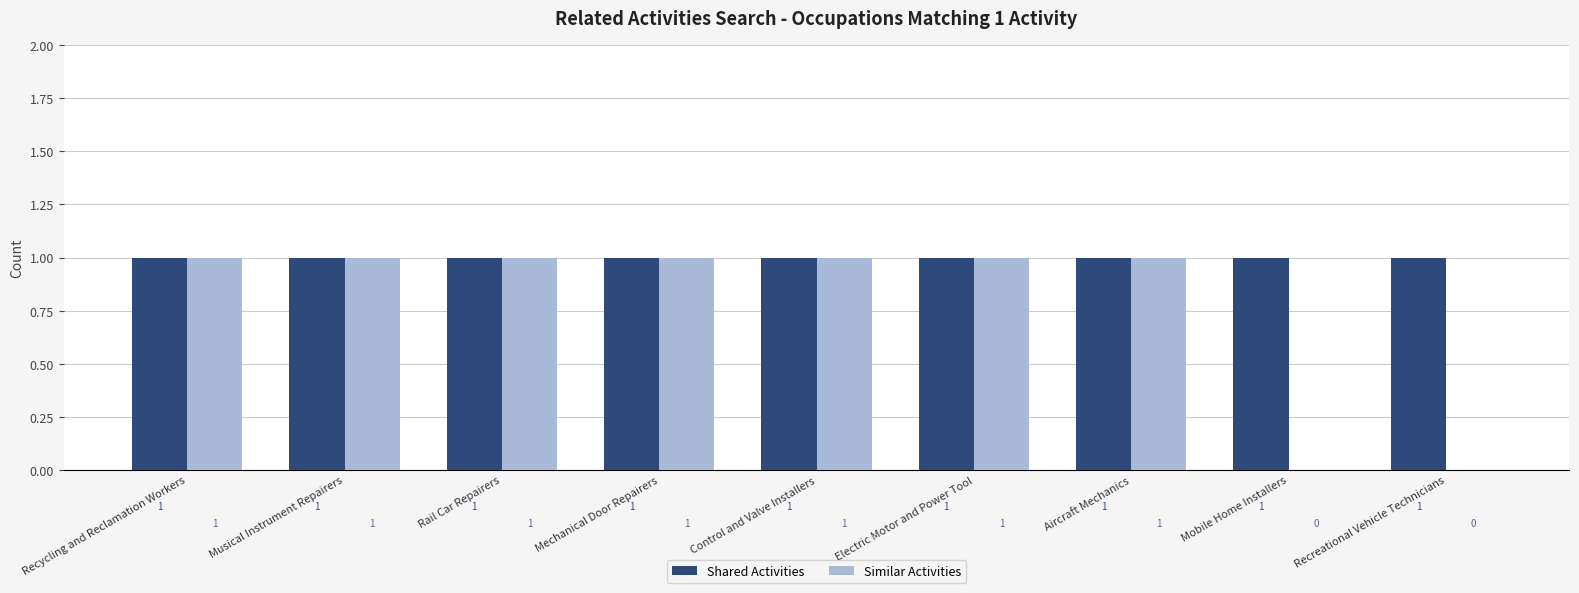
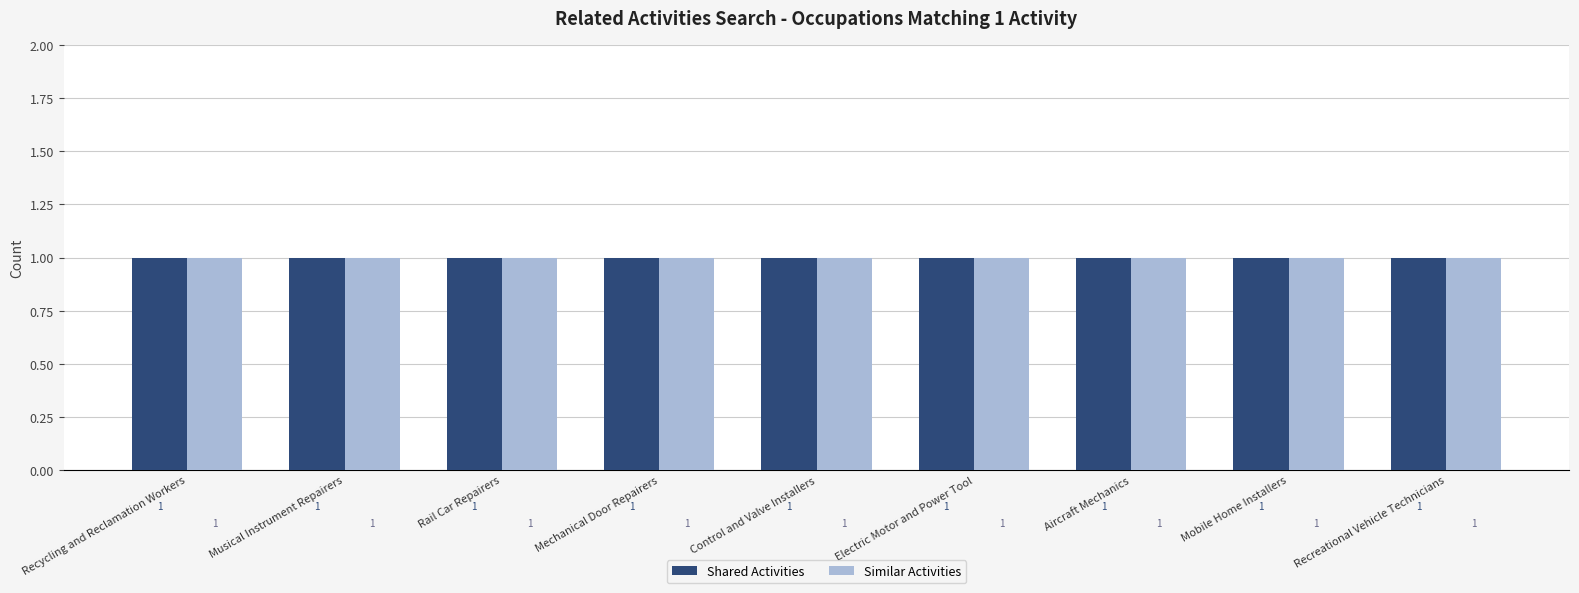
  {
    "Shared Activities": {
      "Recycling and Reclamation Workers": 1.00,
      "Musical Instrument Repairers": 1.00,
      "Rail Car Repairers": 1.00,
      "Mechanical Door Repairers": 1.00,
      "Control and Valve Installers": 1.00,
      "Electric Motor and Power Tool": 1.00,
      "Aircraft Mechanics": 1.00,
      "Mobile Home Installers": 1.00,
      "Recreational Vehicle Technicians": 1.00
    },
    "Similar Activities": {
-     "Mobile Home Installers": 0,
-     "Recreational Vehicle Technicians": 0
+     "Mobile Home Installers": 1,
+     "Recreational Vehicle Technicians": 1
    }
  }
